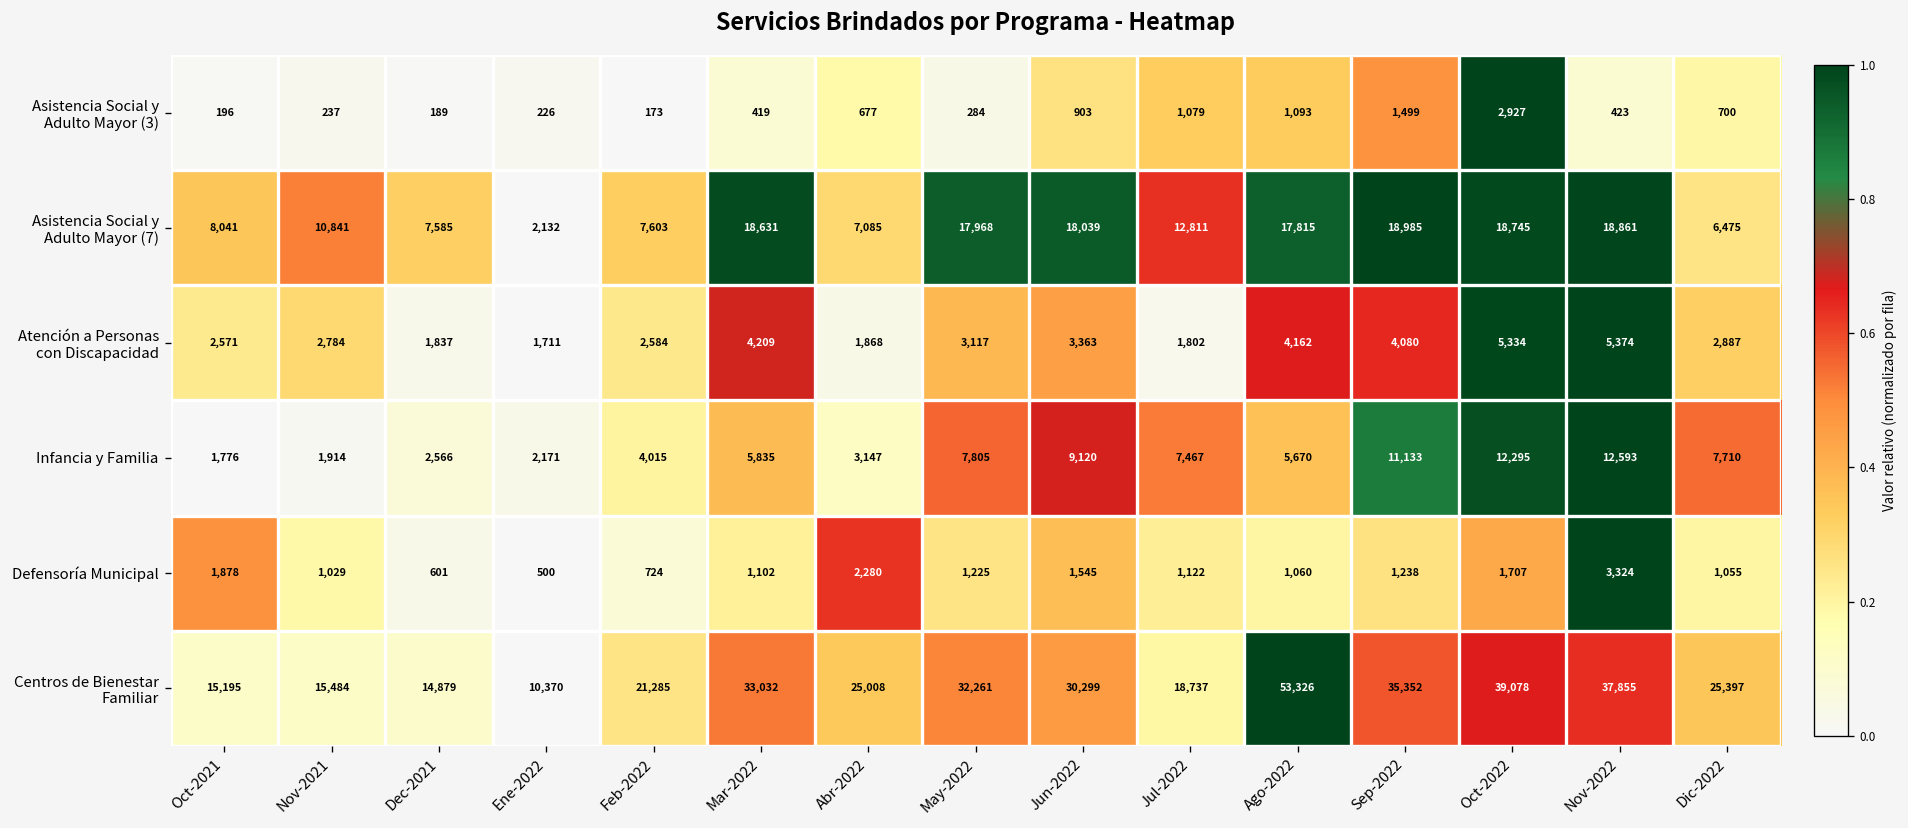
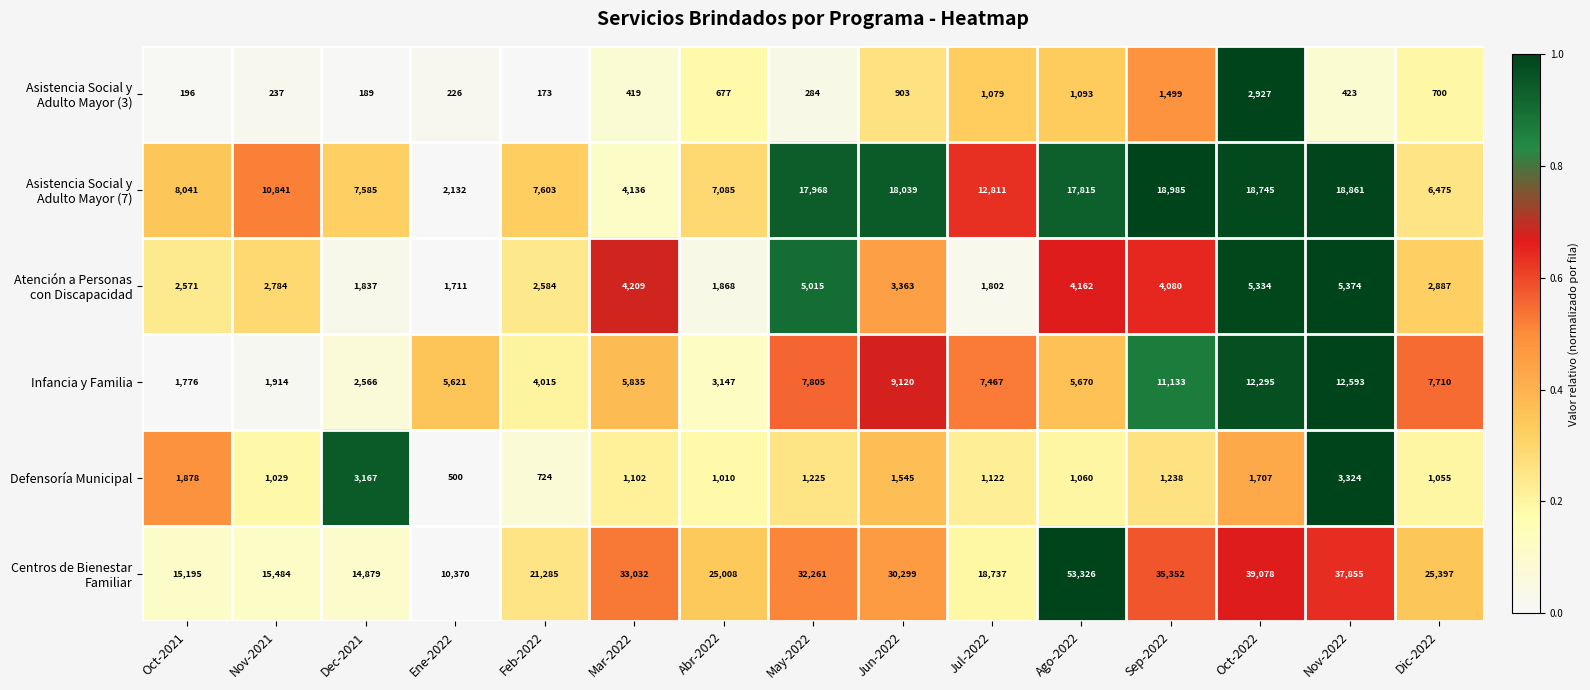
  {
    "Asistencia Social y Adulto Mayor (3)": {
      "Oct-2021": "196",
      "Nov-2021": "237",
      "Dec-2021": "189",
      "Ene-2022": "226",
      "Feb-2022": "173",
      "Mar-2022": "419",
      "Abr-2022": "677",
      "May-2022": "284",
      "Jun-2022": "903",
      "Jul-2022": "1,079",
      "Ago-2022": "1,093",
      "Sep-2022": "1,499",
      "Oct-2022": "2,927",
      "Nov-2022": "423",
      "Dic-2022": "700"
    },
    "Asistencia Social y Adulto Mayor (7)": {
      "Oct-2021": "8,041",
      "Nov-2021": "10,841",
      "Dec-2021": "7,585",
      "Ene-2022": "2,132",
      "Feb-2022": "7,603",
-     "Mar-2022": "18,631",
+     "Mar-2022": "4,136",
      "Abr-2022": "7,085",
      "May-2022": "17,968",
      "Jun-2022": "18,039",
      "Jul-2022": "12,811",
      "Ago-2022": "17,815",
      "Sep-2022": "18,985",
      "Oct-2022": "18,745",
      "Nov-2022": "18,861",
      "Dic-2022": "6,475"
    },
    "Atención a Personas con Discapacidad": {
      "Oct-2021": "2,571",
      "Nov-2021": "2,784",
      "Dec-2021": "1,837",
      "Ene-2022": "1,711",
      "Feb-2022": "2,584",
      "Mar-2022": "4,209",
      "Abr-2022": "1,868",
-     "May-2022": "3,117",
+     "May-2022": "5,015",
      "Jun-2022": "3,363",
      "Jul-2022": "1,802",
      "Ago-2022": "4,162",
      "Sep-2022": "4,080",
      "Oct-2022": "5,334",
      "Nov-2022": "5,374",
      "Dic-2022": "2,887"
    },
    "Infancia y Familia": {
      "Oct-2021": "1,776",
      "Nov-2021": "1,914",
      "Dec-2021": "2,566",
-     "Ene-2022": "2,171",
+     "Ene-2022": "5,621",
      "Feb-2022": "4,015",
      "Mar-2022": "5,835",
      "Abr-2022": "3,147",
      "May-2022": "7,805",
      "Jun-2022": "9,120",
      "Jul-2022": "7,467",
      "Ago-2022": "5,670",
      "Sep-2022": "11,133",
      "Oct-2022": "12,295",
      "Nov-2022": "12,593",
      "Dic-2022": "7,710"
    },
    "Defensoría Municipal": {
      "Oct-2021": "1,878",
      "Nov-2021": "1,029",
-     "Dec-2021": "601",
+     "Dec-2021": "3,167",
      "Ene-2022": "500",
      "Feb-2022": "724",
      "Mar-2022": "1,102",
-     "Abr-2022": "2,280",
+     "Abr-2022": "1,010",
      "May-2022": "1,225",
      "Jun-2022": "1,545",
      "Jul-2022": "1,122",
      "Ago-2022": "1,060",
      "Sep-2022": "1,238",
      "Oct-2022": "1,707",
      "Nov-2022": "3,324",
      "Dic-2022": "1,055"
    },
    "Centros de Bienestar Familiar": {
      "Oct-2021": "15,195",
      "Nov-2021": "15,484",
      "Dec-2021": "14,879",
      "Ene-2022": "10,370",
      "Feb-2022": "21,285",
      "Mar-2022": "33,032",
      "Abr-2022": "25,008",
      "May-2022": "32,261",
      "Jun-2022": "30,299",
      "Jul-2022": "18,737",
      "Ago-2022": "53,326",
      "Sep-2022": "35,352",
      "Oct-2022": "39,078",
      "Nov-2022": "37,855",
      "Dic-2022": "25,397"
    }
  }
